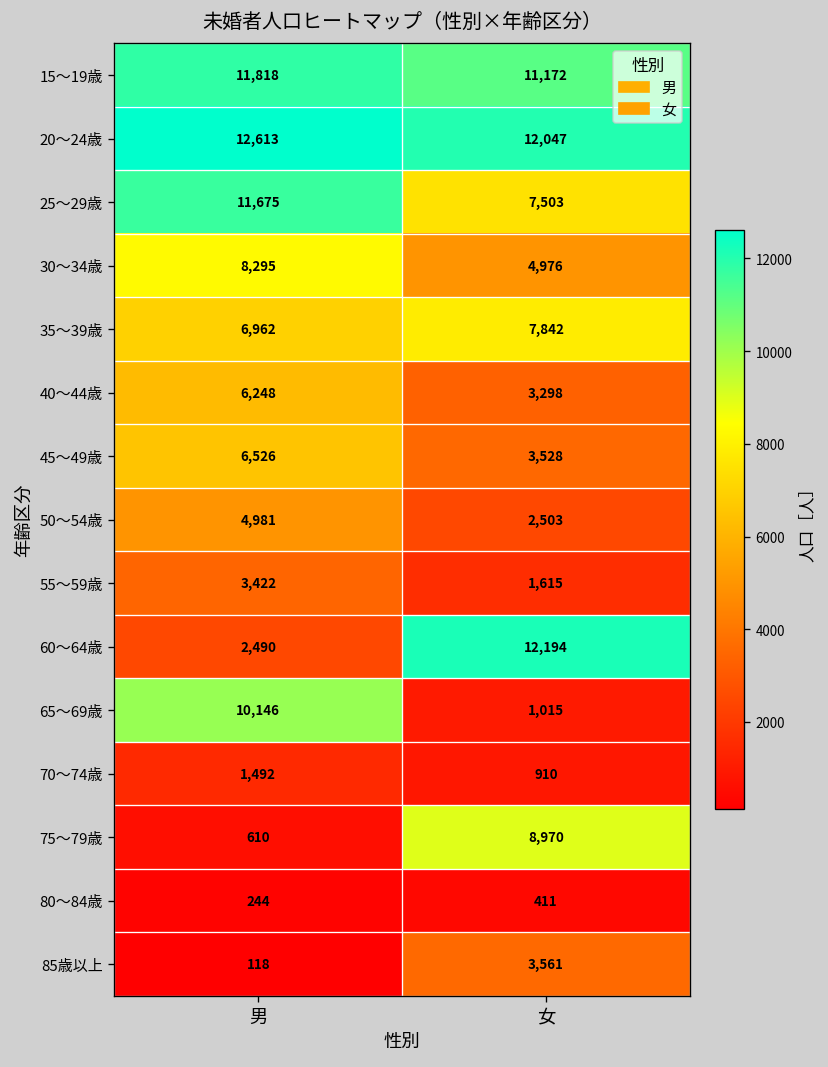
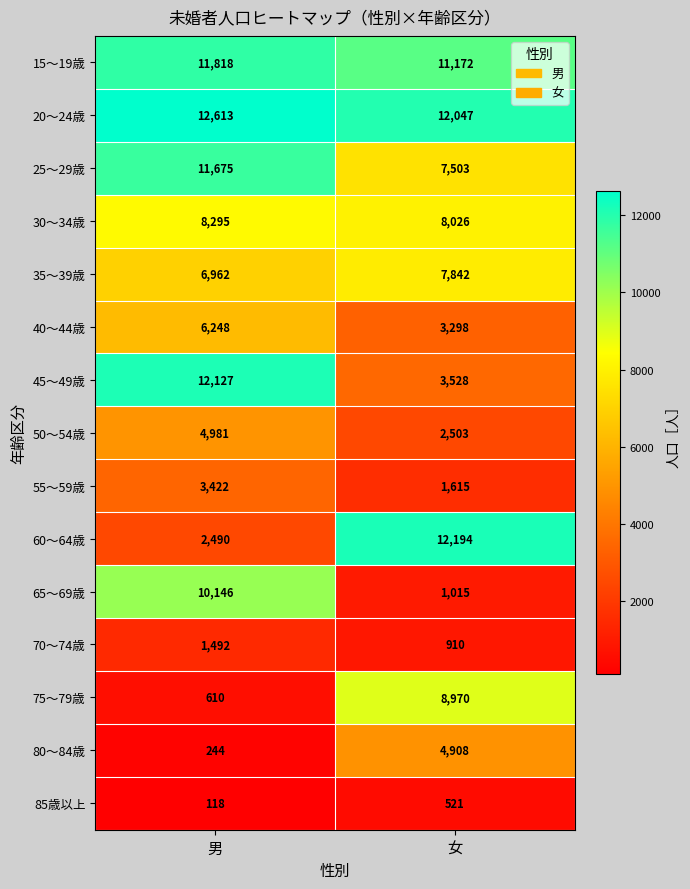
  {
    "15～19歳": {
      "男": "11,818",
      "女": "11,172"
    },
    "20～24歳": {
      "男": "12,613",
      "女": "12,047"
    },
    "25～29歳": {
      "男": "11,675",
      "女": "7,503"
    },
    "30～34歳": {
      "男": "8,295",
-     "女": "4,976"
+     "女": "8,026"
    },
    "35～39歳": {
      "男": "6,962",
      "女": "7,842"
    },
    "40～44歳": {
      "男": "6,248",
      "女": "3,298"
    },
    "45～49歳": {
-     "男": "6,526",
+     "男": "12,127",
      "女": "3,528"
    },
    "50～54歳": {
      "男": "4,981",
      "女": "2,503"
    },
    "55～59歳": {
      "男": "3,422",
      "女": "1,615"
    },
    "60～64歳": {
      "男": "2,490",
      "女": "12,194"
    },
    "65～69歳": {
      "男": "10,146",
      "女": "1,015"
    },
    "70～74歳": {
      "男": "1,492",
      "女": "910"
    },
    "75～79歳": {
      "男": "610",
      "女": "8,970"
    },
    "80～84歳": {
      "男": "244",
-     "女": "411"
+     "女": "4,908"
    },
    "85歳以上": {
      "男": "118",
-     "女": "3,561"
+     "女": "521"
    }
  }
